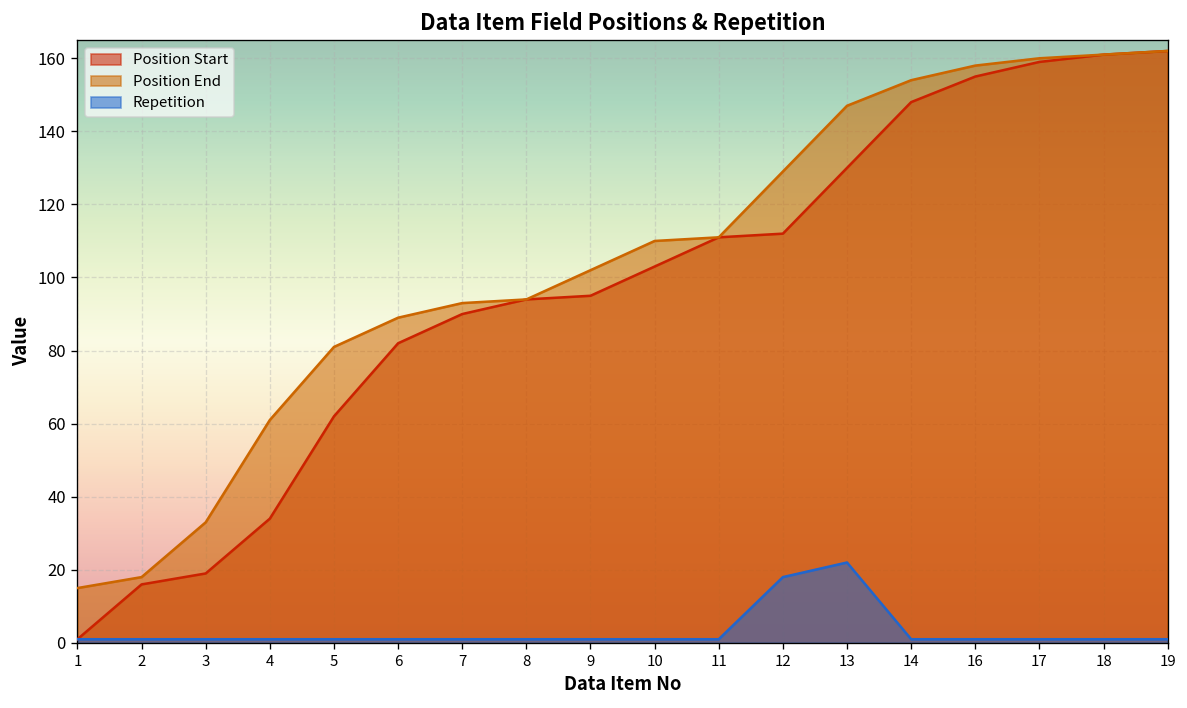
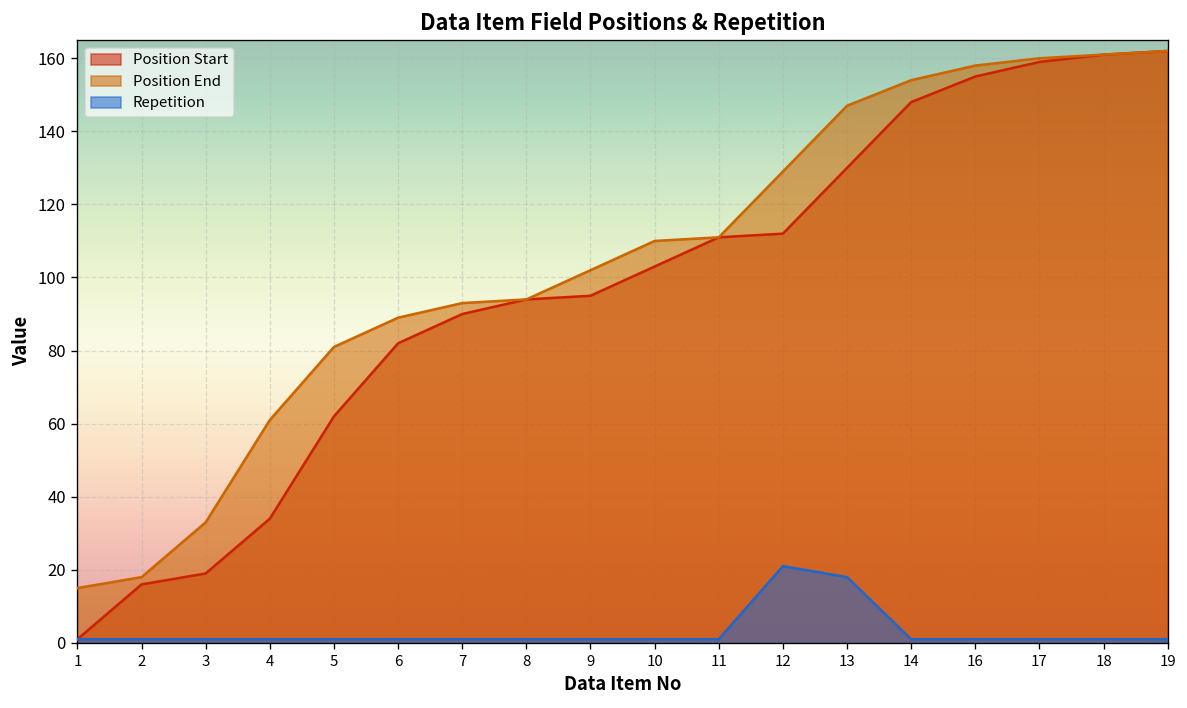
  {
    "Repetition": {
      "2": 1,
      "3": 1,
      "4": 1,
      "5": 1,
      "6": 1,
      "7": 1,
      "8": 1,
      "9": 1,
      "10": 1,
      "11": 1,
-     "12": 18,
-     "13": 22,
+     "12": 21,
+     "13": 18,
      "14": 1,
      "16": 1,
      "17": 1,
      "18": 1,
      "19": 1
    }
  }
